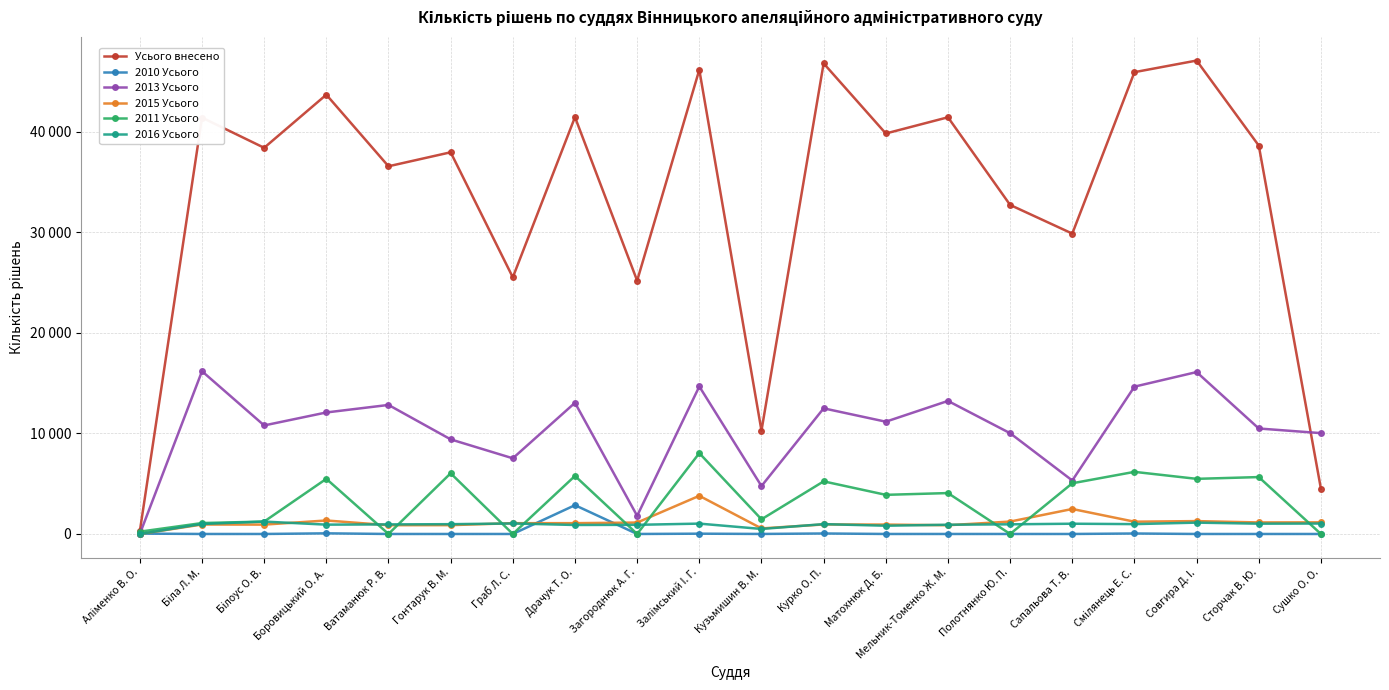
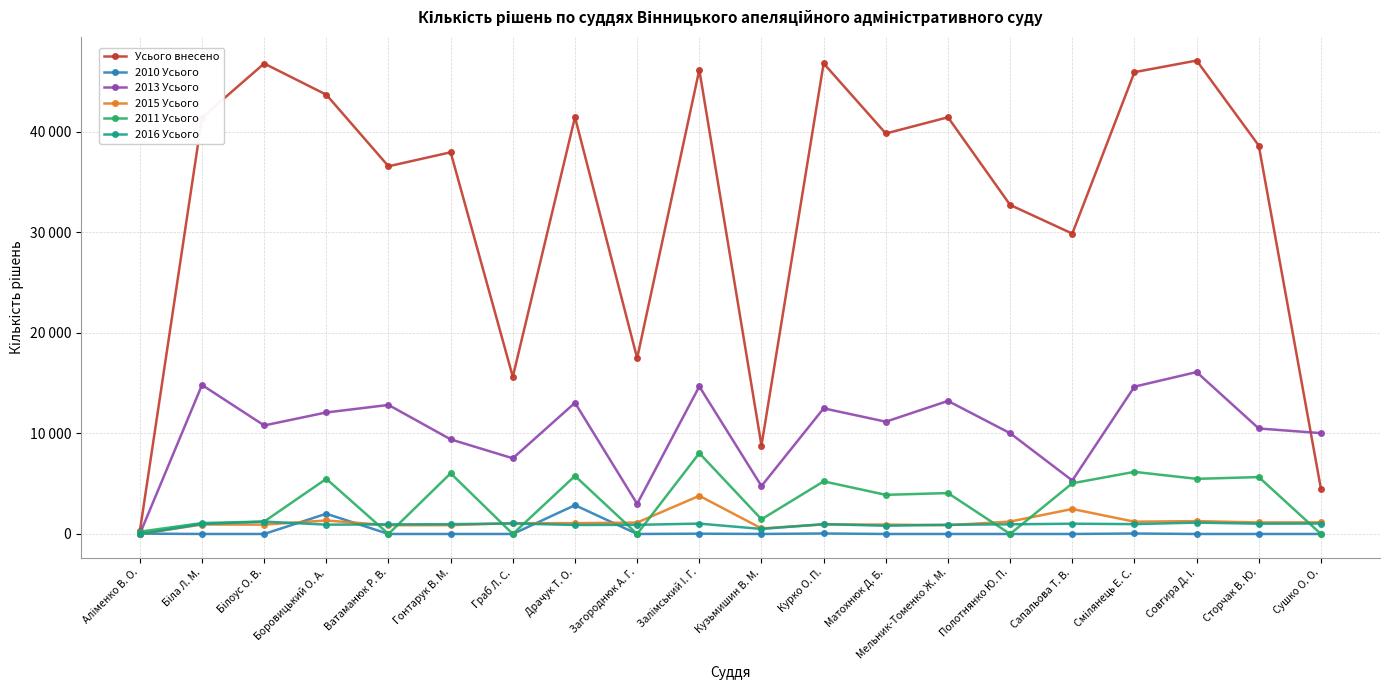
  {
    "Усього внесено": {
-     "Білоус О. В.": 38400,
+     "Білоус О. В.": 46800,
      "Боровицький О. А.": 43700,
      "Ватаманюк Р. В.": 36600,
      "Гонтарук В. М.": 38000,
-     "Граб Л. С.": 25500,
+     "Граб Л. С.": 15600,
      "Драчук Т. О.": 41500,
-     "Загороднюк А. Г.": 25200,
+     "Загороднюк А. Г.": 17500,
      "Залімський І. Г.": 46200,
-     "Кузьмишин В. М.": 10300,
+     "Кузьмишин В. М.": 8800,
      "Курко О. П.": 46800,
      "Матохнюк Д. Б.": 39800,
      "Мельник-Томенко Ж. М.": 41400,
      "Полотнянко Ю. П.": 32700,
      "Сапальова Т. В.": 29900,
      "Смілянець Е. С.": 45900,
      "Совгира Д. І.": 47100,
      "Сторчак В. Ю.": 38600,
      "Сушко О. О.": 4500
    },
    "2010 Усього": {
      "Біла Л. М.": 0,
      "Білоус О. В.": 0,
-     "Боровицький О. А.": 100,
+     "Боровицький О. А.": 2000,
      "Гонтарук В. М.": 0,
      "Драчук Т. О.": 2900,
      "Залімський І. Г.": 0,
      "Кузьмишин В. М.": 0,
      "Курко О. П.": 0,
      "Матохнюк Д. Б.": 0,
      "Мельник-Томенко Ж. М.": 0,
      "Сапальова Т. В.": 0,
      "Смілянець Е. С.": 0,
      "Совгира Д. І.": 0,
      "Сторчак В. Ю.": 0
    },
    "2013 Усього": {
-     "Біла Л. М.": 16200,
+     "Біла Л. М.": 14800,
      "Білоус О. В.": 10800,
      "Боровицький О. А.": 12100,
      "Ватаманюк Р. В.": 12800,
      "Гонтарук В. М.": 9400,
      "Граб Л. С.": 7500,
      "Драчук Т. О.": 13100,
-     "Загороднюк А. Г.": 1800,
+     "Загороднюк А. Г.": 3000,
      "Залімський І. Г.": 14700,
      "Кузьмишин В. М.": 4800,
      "Курко О. П.": 12500,
      "Матохнюк Д. Б.": 11200,
      "Мельник-Томенко Ж. М.": 13200,
      "Полотнянко Ю. П.": 10000,
      "Сапальова Т. В.": 5300,
      "Смілянець Е. С.": 14700,
      "Совгира Д. І.": 16100,
      "Сторчак В. Ю.": 10500,
      "Сушко О. О.": 10000
    },
    "2015 Усього": {
      "Білоус О. В.": 900,
      "Боровицький О. А.": 1300,
      "Залімський І. Г.": 3800,
      "Полотнянко Ю. П.": 1200,
      "Сапальова Т. В.": 2500
    }
  }
